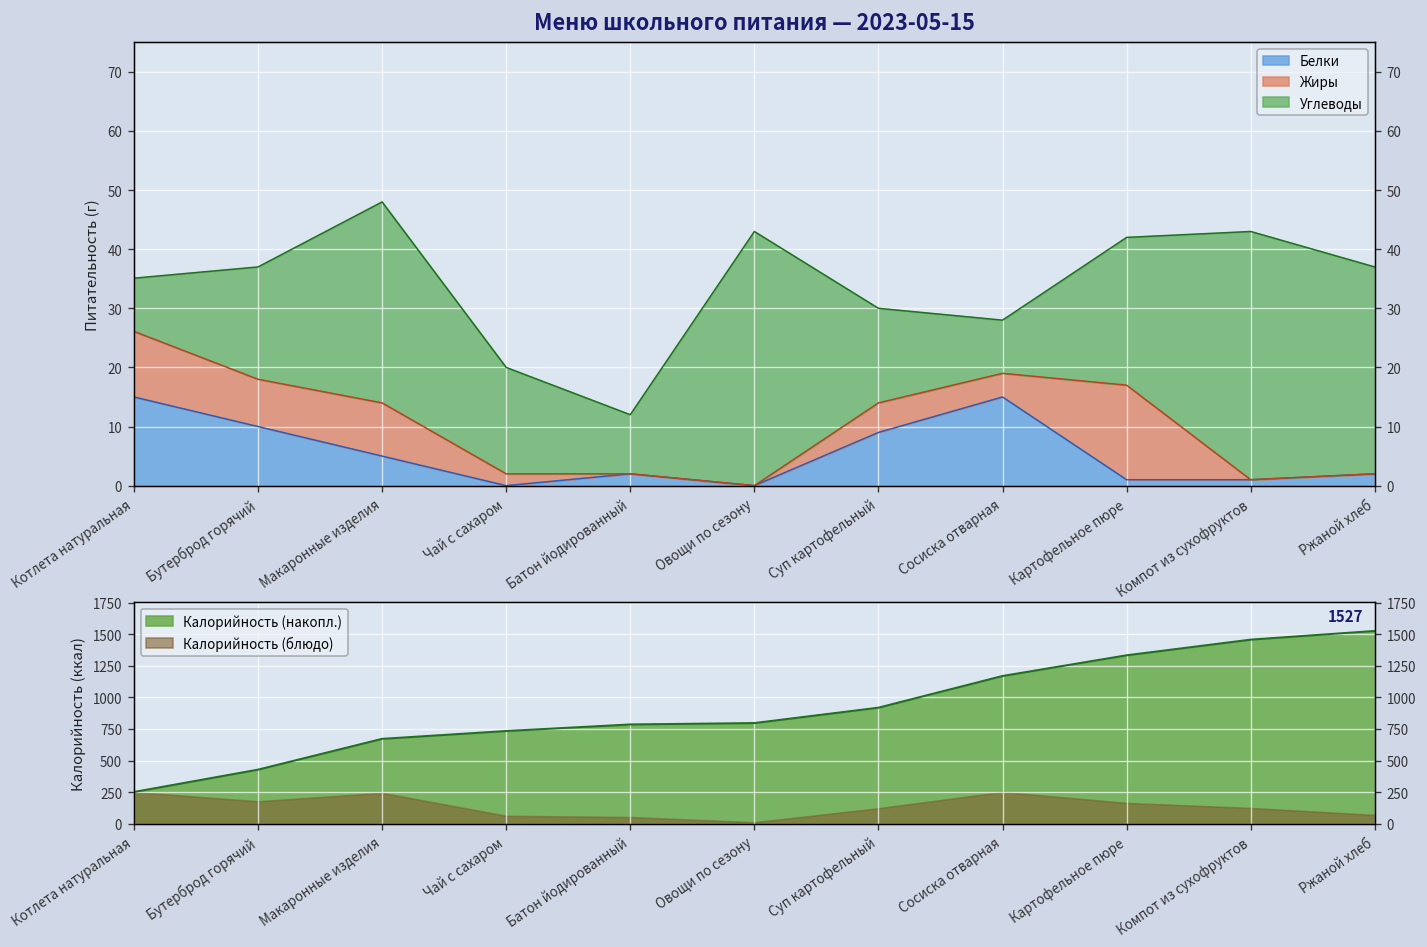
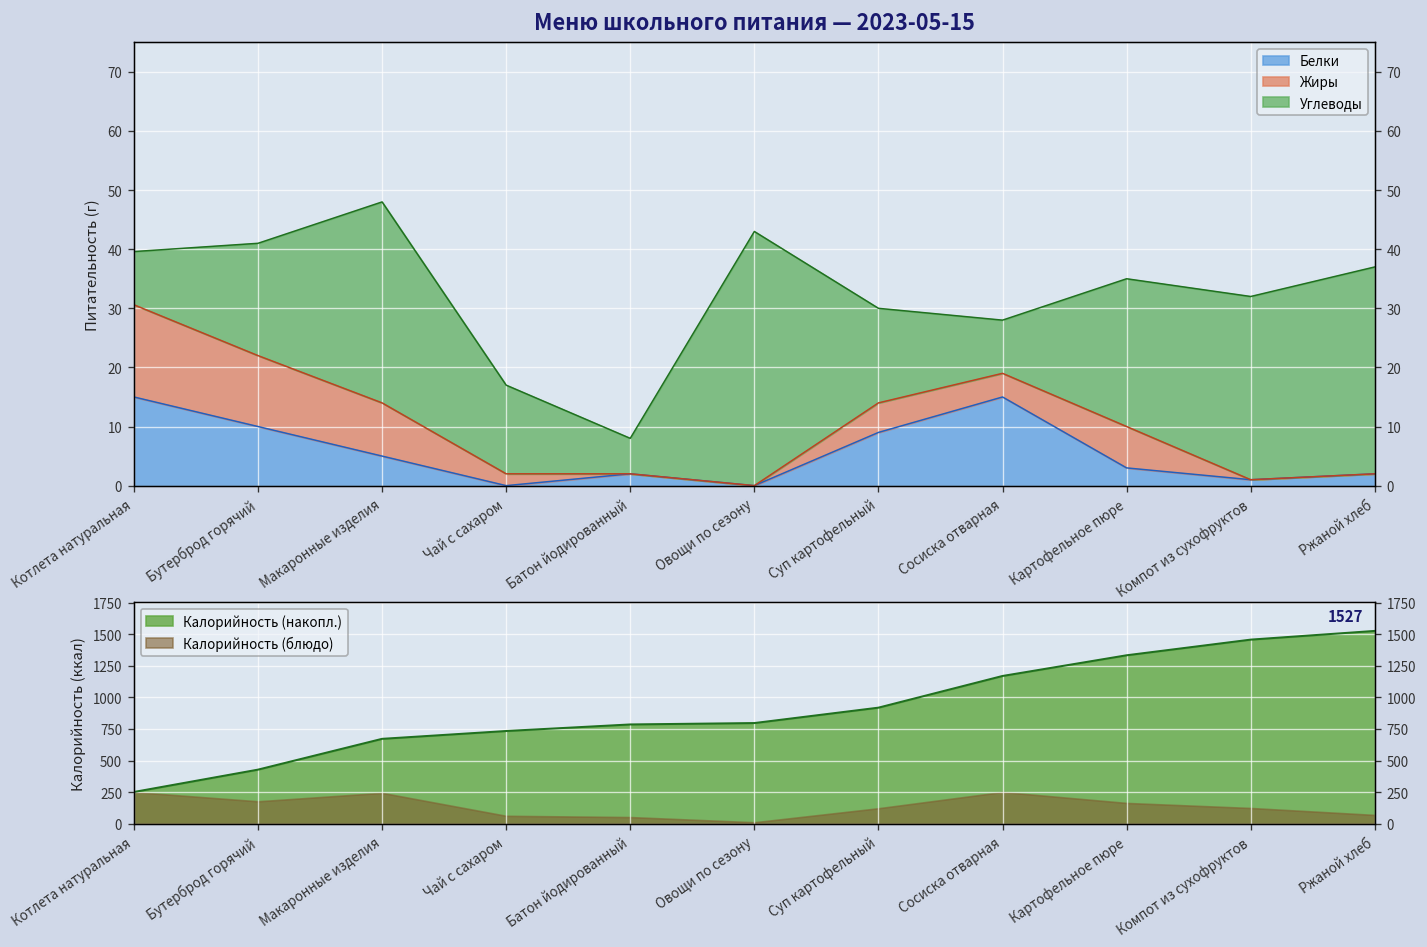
  {
    "Меню школьного питания — 2023-05-15": {
      "Белки": {
        "Котлета натуральная": 15,
        "Бутерброд горячий": 10,
        "Макаронные изделия": 5,
        "Чай с сахаром": 0,
        "Суп картофельный": 9,
        "Сосиска отварная": 15,
-       "Картофельное пюре": 1
+       "Картофельное пюре": 3
      },
      "Жиры": {
-       "Котлета натуральная": 11,
-       "Бутерброд горячий": 8,
+       "Котлета натуральная": 16,
+       "Бутерброд горячий": 12,
        "Макаронные изделия": 9,
        "Чай с сахаром": 2,
        "Суп картофельный": 5,
        "Сосиска отварная": 4,
-       "Картофельное пюре": 16
+       "Картофельное пюре": 7
      },
      "Углеводы": {
        "Котлета натуральная": 9,
        "Бутерброд горячий": 19,
        "Макаронные изделия": 34,
-       "Чай с сахаром": 18,
-       "Батон йодированный": 10,
+       "Чай с сахаром": 15,
+       "Батон йодированный": 6,
        "Овощи по сезону": 43,
        "Суп картофельный": 16,
        "Сосиска отварная": 9,
        "Картофельное пюре": 25,
-       "Компот из сухофруктов": 42,
+       "Компот из сухофруктов": 31,
        "Ржаной хлеб": 35
      }
    }
  }
